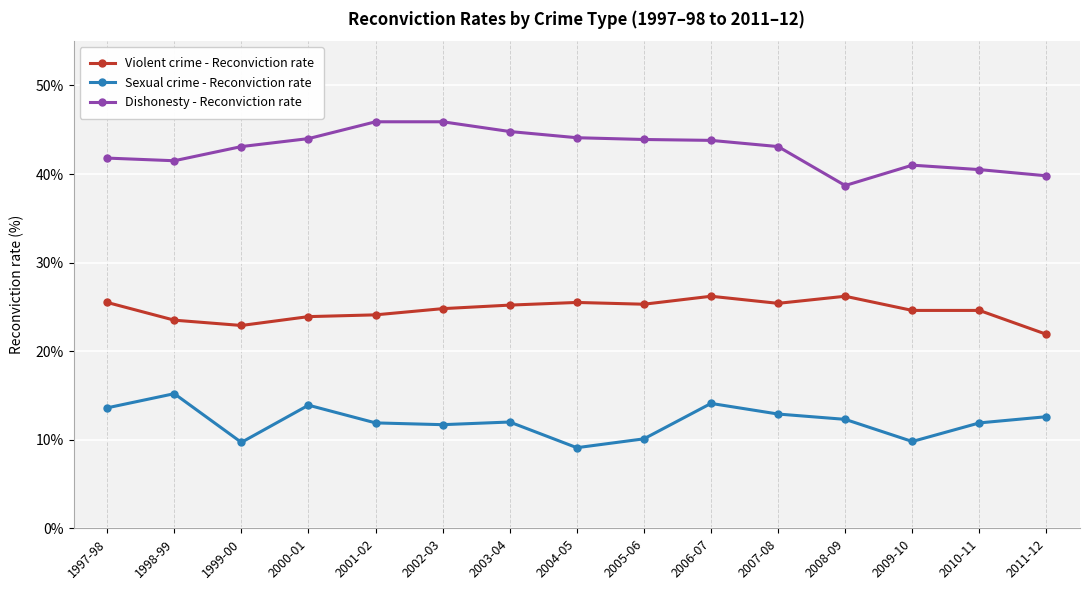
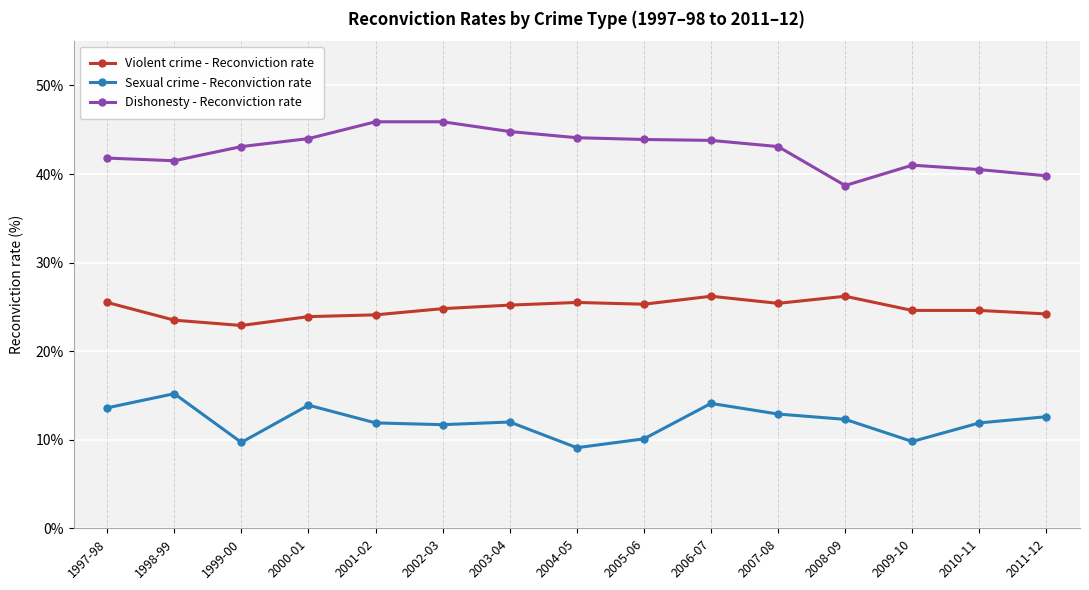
  {
    "Violent crime - Reconviction rate": {
      "1997-98": "26%",
      "1998-99": "24%",
      "1999-00": "23%",
      "2000-01": "24%",
      "2001-02": "24%",
      "2002-03": "25%",
      "2003-04": "25%",
      "2004-05": "26%",
      "2005-06": "25%",
      "2006-07": "26%",
      "2007-08": "25%",
      "2008-09": "26%",
      "2009-10": "25%",
      "2010-11": "25%",
-     "2011-12": "22%"
+     "2011-12": "24%"
    },
    "Sexual crime - Reconviction rate": {
      "1997-98": "14%",
      "1998-99": "15%",
      "1999-00": "10%",
      "2000-01": "14%",
      "2001-02": "12%",
      "2002-03": "12%",
      "2003-04": "12%",
      "2004-05": "9%",
      "2005-06": "10%",
      "2006-07": "14%",
      "2007-08": "13%",
      "2008-09": "12%",
      "2009-10": "10%",
      "2010-11": "12%",
      "2011-12": "13%"
    },
    "Dishonesty - Reconviction rate": {
      "1997-98": "42%",
      "1998-99": "42%",
      "1999-00": "43%",
      "2000-01": "44%",
      "2001-02": "46%",
      "2002-03": "46%",
      "2003-04": "45%",
      "2004-05": "44%",
      "2005-06": "44%",
      "2006-07": "44%",
      "2007-08": "43%",
      "2008-09": "39%",
      "2009-10": "41%",
      "2010-11": "41%",
      "2011-12": "40%"
    }
  }
